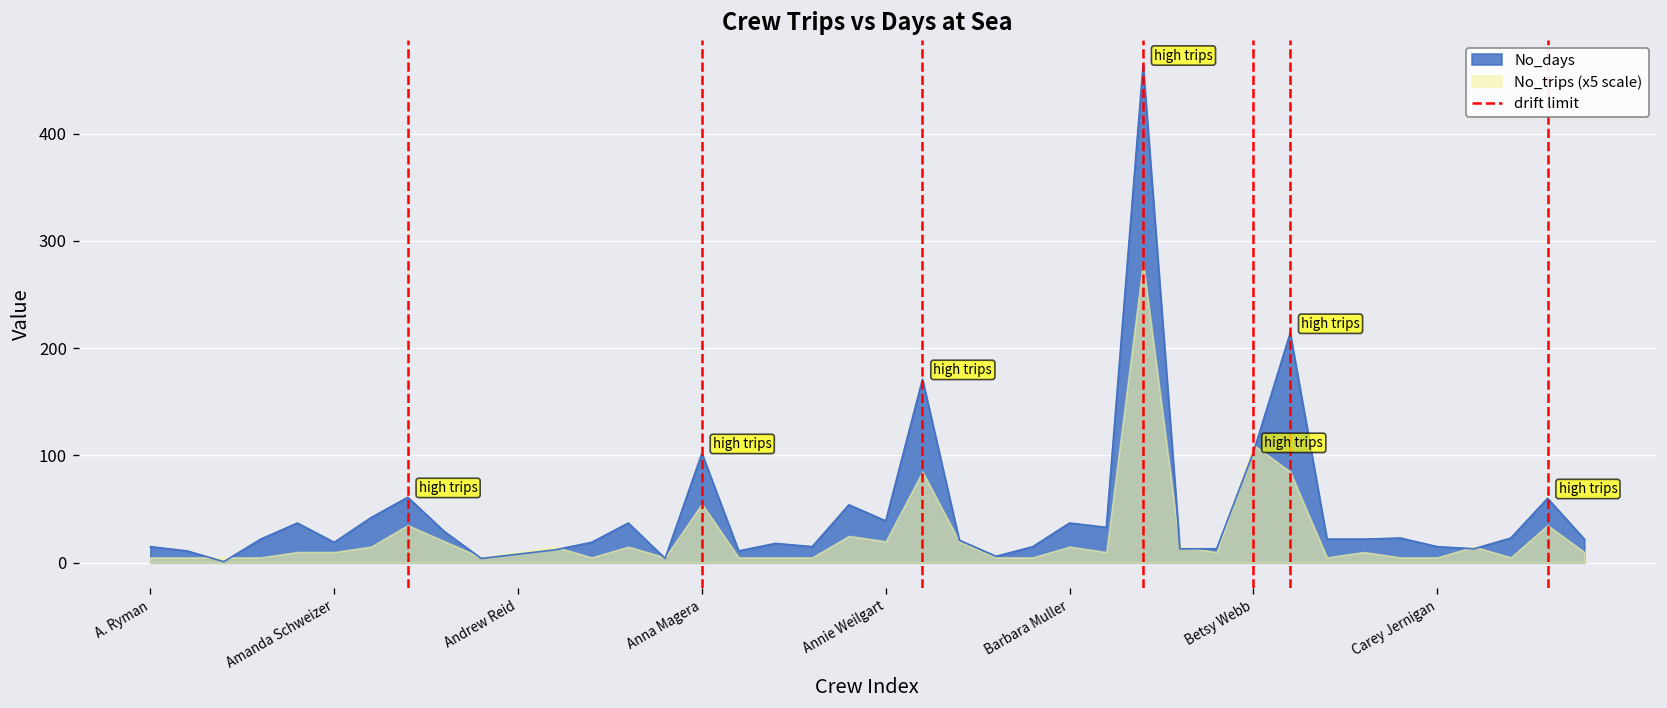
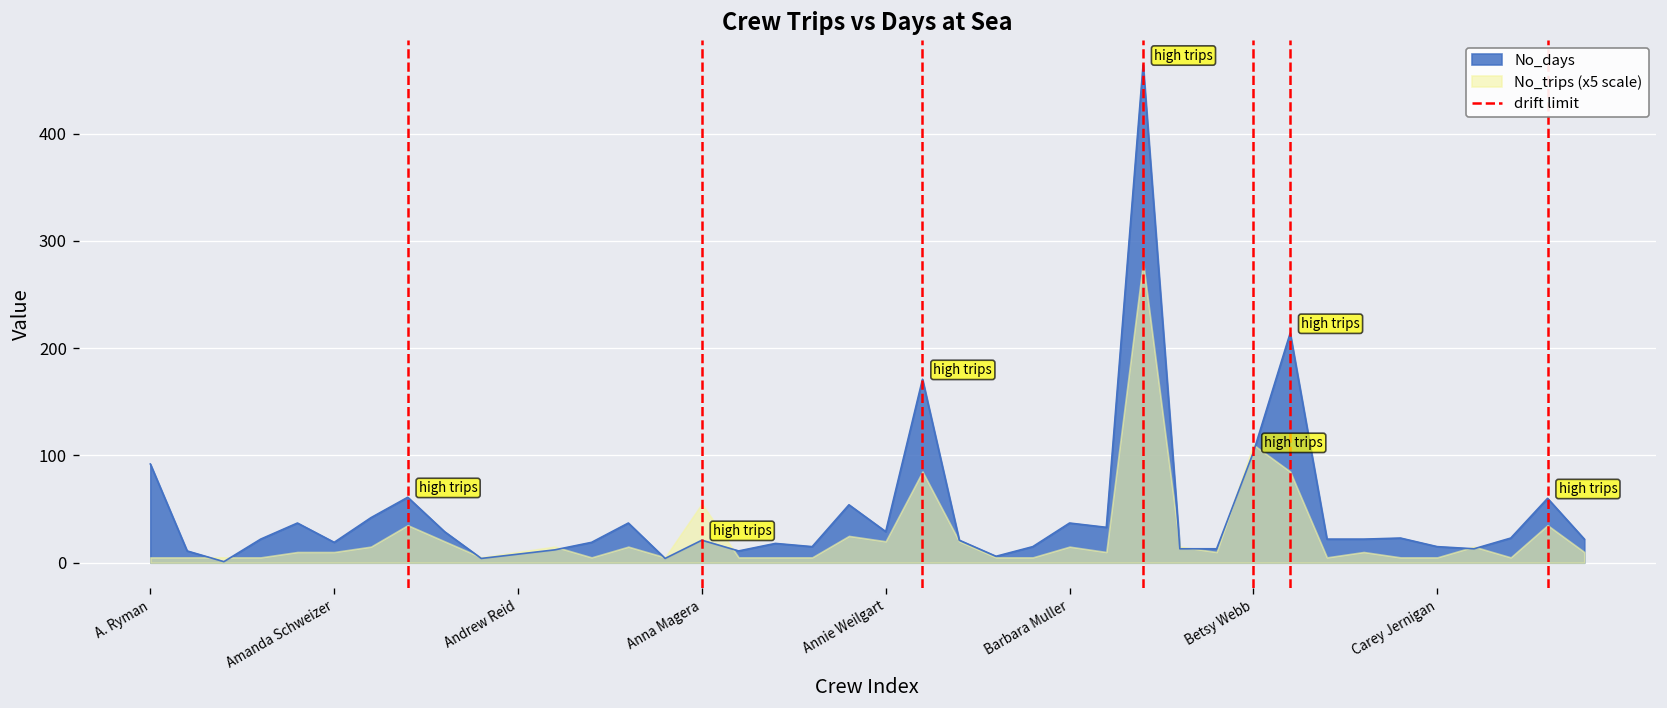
  {
    "No_days": {
-     "A. Ryman": 20,
+     "A. Ryman": 90,
      "Amanda Schweizer": 20,
-     "Anna Magera": 100,
-     "Annie Weilgart": 40,
+     "Anna Magera": 20,
+     "Annie Weilgart": 30,
      "Barbara Muller": 40,
      "Betsy Webb": 100,
      "Carey Jernigan": 20
    },
    "No_trips (x5 scale)": {
      "A. Ryman": 10,
      "Amanda Schweizer": 10,
      "Anna Magera": 60,
      "Annie Weilgart": 20,
      "Barbara Muller": 20,
      "Betsy Webb": 110,
      "Carey Jernigan": 10
    }
  }
